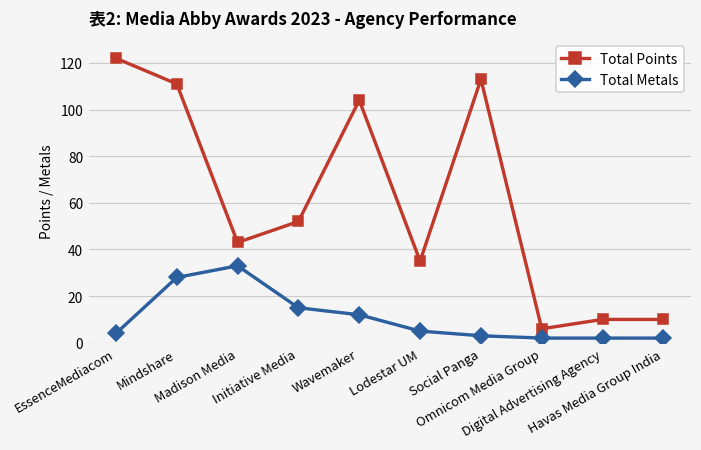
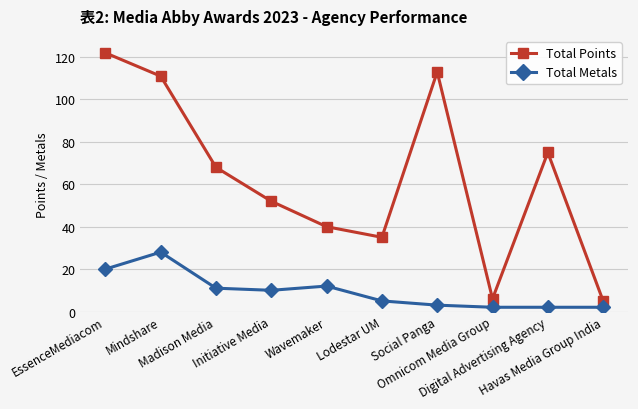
  {
    "Total Points": {
      "EssenceMediacom": 122,
      "Mindshare": 111,
-     "Madison Media": 43,
+     "Madison Media": 68,
      "Initiative Media": 52,
-     "Wavemaker": 104,
+     "Wavemaker": 40,
      "Lodestar UM": 35,
      "Social Panga": 113,
      "Omnicom Media Group": 6,
-     "Digital Advertising Agency": 10,
-     "Havas Media Group India": 10
+     "Digital Advertising Agency": 75,
+     "Havas Media Group India": 5
    },
    "Total Metals": {
-     "EssenceMediacom": 4,
+     "EssenceMediacom": 20,
      "Mindshare": 28,
-     "Madison Media": 33,
-     "Initiative Media": 15,
+     "Madison Media": 11,
+     "Initiative Media": 10,
      "Wavemaker": 12,
      "Lodestar UM": 5,
      "Social Panga": 3,
      "Omnicom Media Group": 2,
      "Digital Advertising Agency": 2,
      "Havas Media Group India": 2
    }
  }
